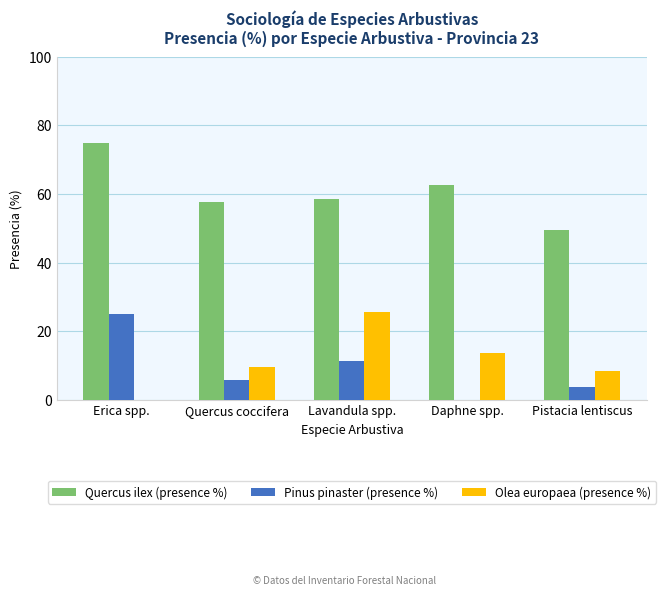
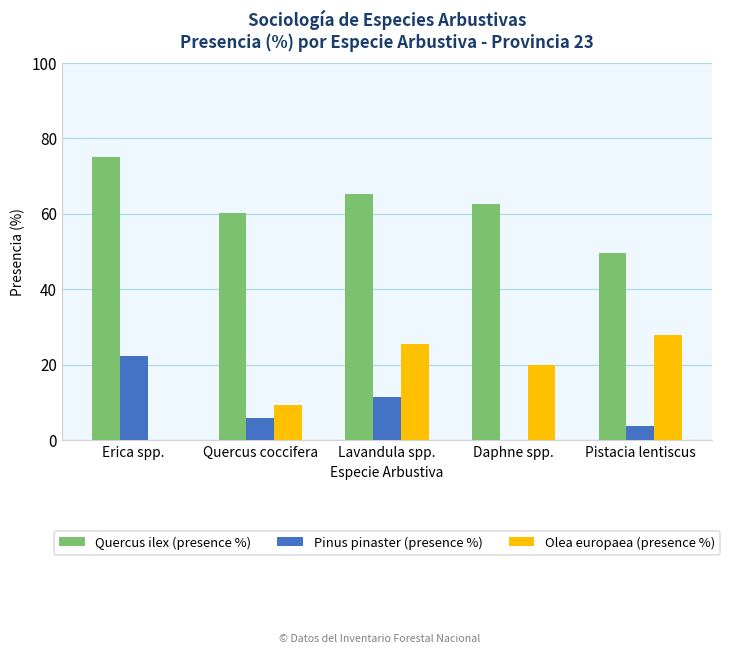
  {
    "Quercus ilex (presence %)": {
      "Erica spp.": 75,
-     "Quercus coccifera": 58,
-     "Lavandula spp.": 59,
+     "Quercus coccifera": 60,
+     "Lavandula spp.": 65,
      "Daphne spp.": 63,
      "Pistacia lentiscus": 50
    },
    "Pinus pinaster (presence %)": {
-     "Erica spp.": 25,
+     "Erica spp.": 22,
      "Quercus coccifera": 6,
      "Lavandula spp.": 11,
      "Daphne spp.": 0,
      "Pistacia lentiscus": 4
    },
    "Olea europaea (presence %)": {
      "Erica spp.": 0,
      "Quercus coccifera": 9,
      "Lavandula spp.": 26,
-     "Daphne spp.": 14,
-     "Pistacia lentiscus": 8
+     "Daphne spp.": 20,
+     "Pistacia lentiscus": 28
    }
  }
